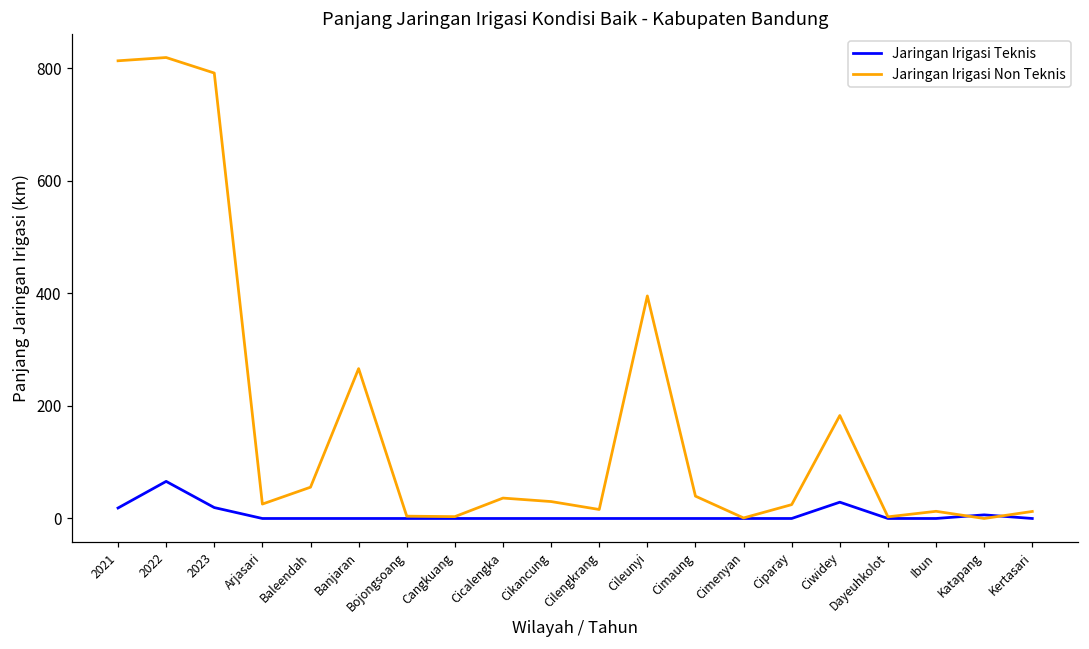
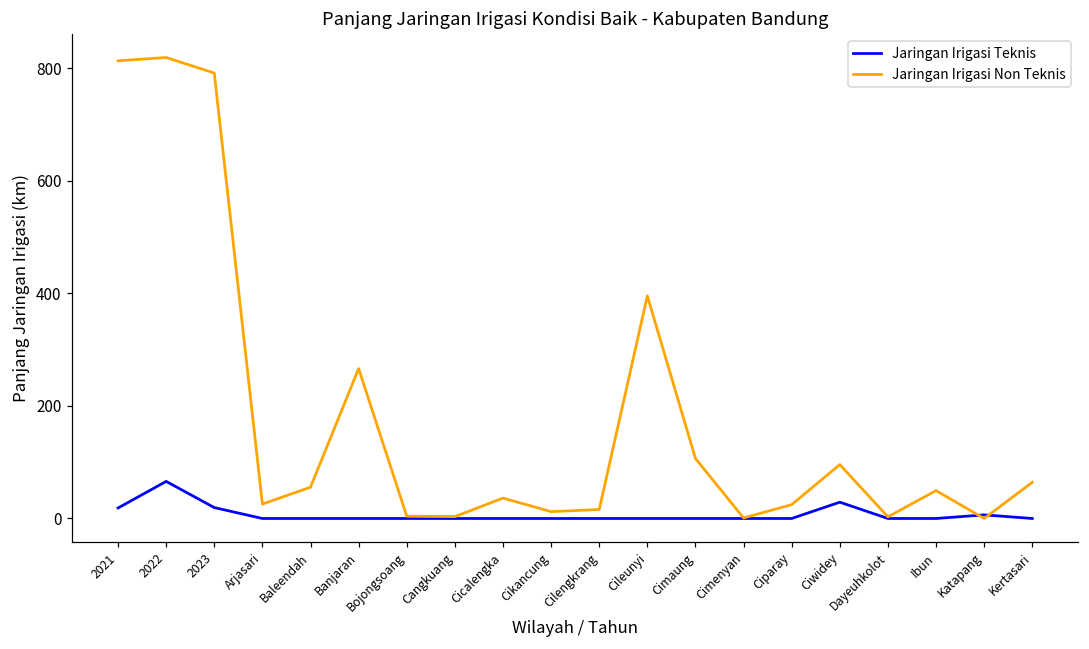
  {
    "Jaringan Irigasi Teknis": {
      "2021": 20,
      "2022": 70,
      "2023": 20,
      "Arjasari": 0,
      "Baleendah": 0,
      "Banjaran": 0,
      "Cicalengka": 0,
      "Cikancung": 0,
      "Cilengkrang": 0,
      "Cileunyi": 0,
      "Cimaung": 0,
      "Ciparay": 0,
      "Ciwidey": 30,
      "Ibun": 0,
      "Katapang": 10,
      "Kertasari": 0
    },
    "Jaringan Irigasi Non Teknis": {
      "2021": 810,
      "2022": 820,
      "2023": 790,
      "Arjasari": 30,
      "Baleendah": 60,
      "Banjaran": 270,
      "Cicalengka": 40,
-     "Cikancung": 30,
+     "Cikancung": 10,
      "Cilengkrang": 20,
      "Cileunyi": 400,
-     "Cimaung": 40,
+     "Cimaung": 110,
      "Ciparay": 20,
-     "Ciwidey": 180,
-     "Ibun": 10,
+     "Ciwidey": 100,
+     "Ibun": 50,
      "Katapang": 0,
-     "Kertasari": 10
+     "Kertasari": 60
    }
  }
